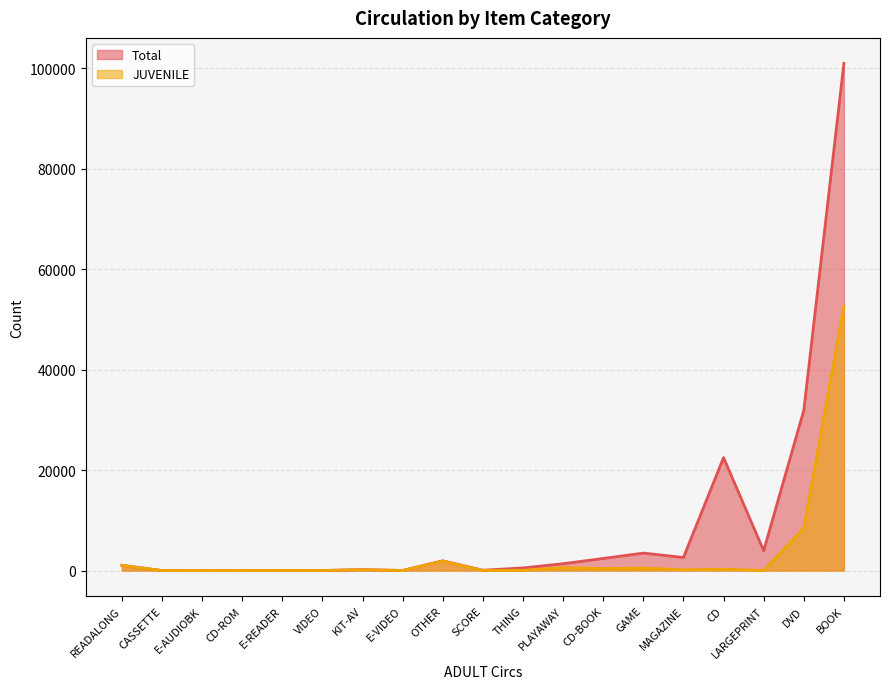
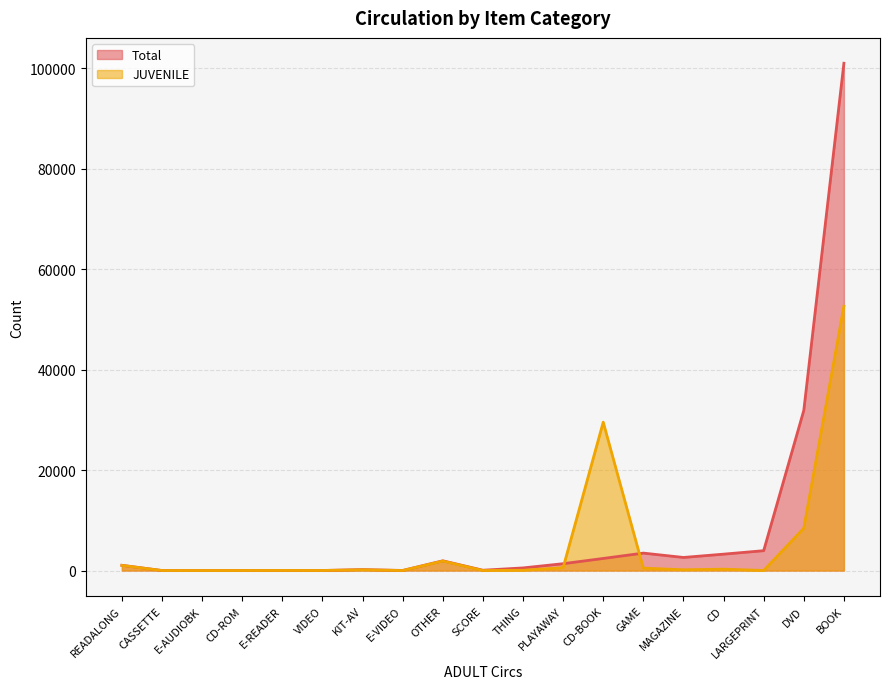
  {
    "Total": {
      "PLAYAWAY": 1000,
      "CD-BOOK": 2000,
      "GAME": 3000,
      "MAGAZINE": 3000,
-     "CD": 22000,
+     "CD": 3000,
      "LARGEPRINT": 4000,
      "DVD": 32000,
      "BOOK": 101000
    },
    "JUVENILE": {
      "PLAYAWAY": 1000,
-     "CD-BOOK": 0,
+     "CD-BOOK": 30000,
      "GAME": 0,
      "MAGAZINE": 0,
      "CD": 0,
      "LARGEPRINT": 0,
      "DVD": 8000,
      "BOOK": 53000
    }
  }
